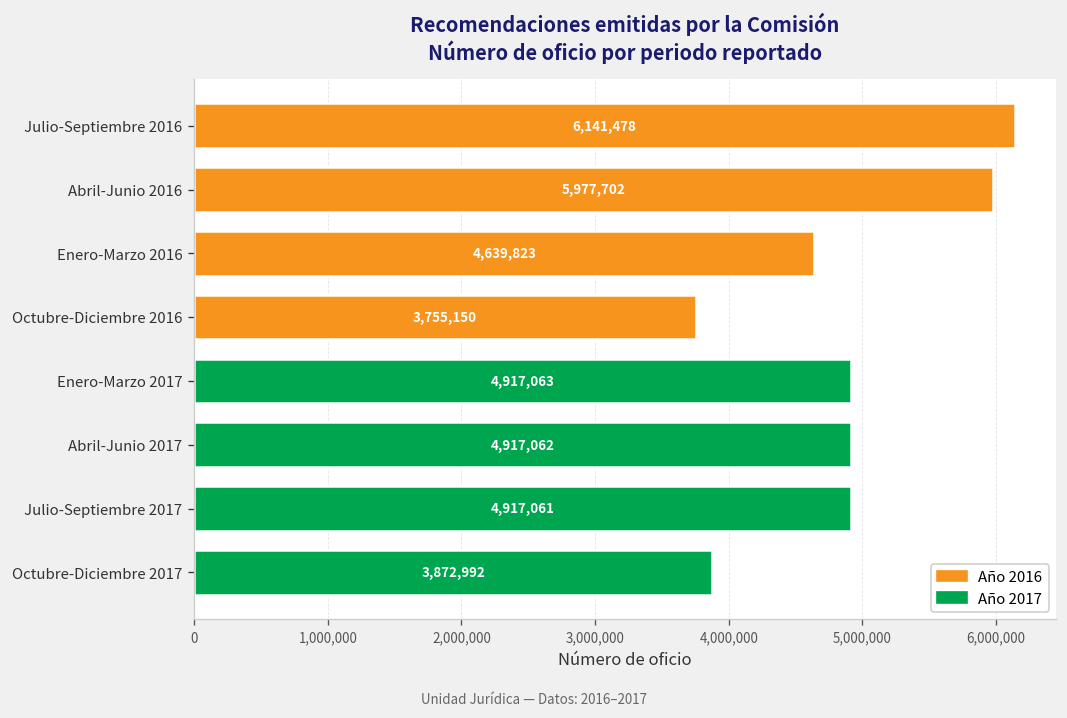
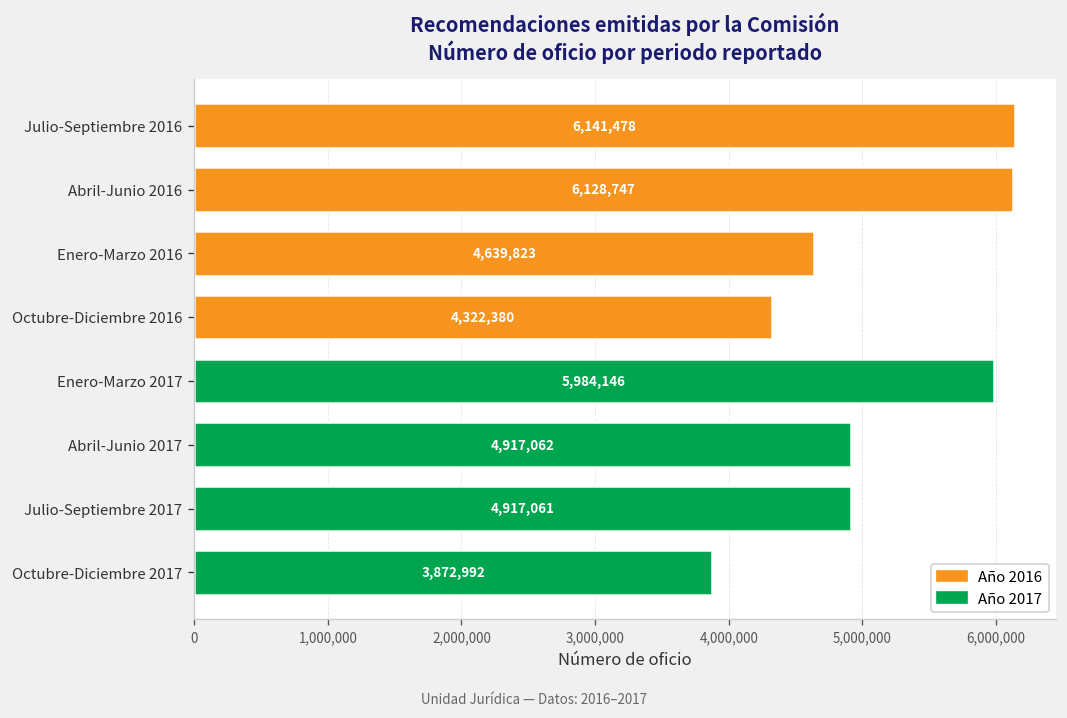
  {
    "Julio-Septiembre 2016": "6,141,478",
-   "Abril-Junio 2016": "5,977,702",
+   "Abril-Junio 2016": "6,128,747",
    "Enero-Marzo 2016": "4,639,823",
-   "Octubre-Diciembre 2016": "3,755,150",
-   "Enero-Marzo 2017": "4,917,063",
+   "Octubre-Diciembre 2016": "4,322,380",
+   "Enero-Marzo 2017": "5,984,146",
    "Abril-Junio 2017": "4,917,062",
    "Julio-Septiembre 2017": "4,917,061",
    "Octubre-Diciembre 2017": "3,872,992"
  }
